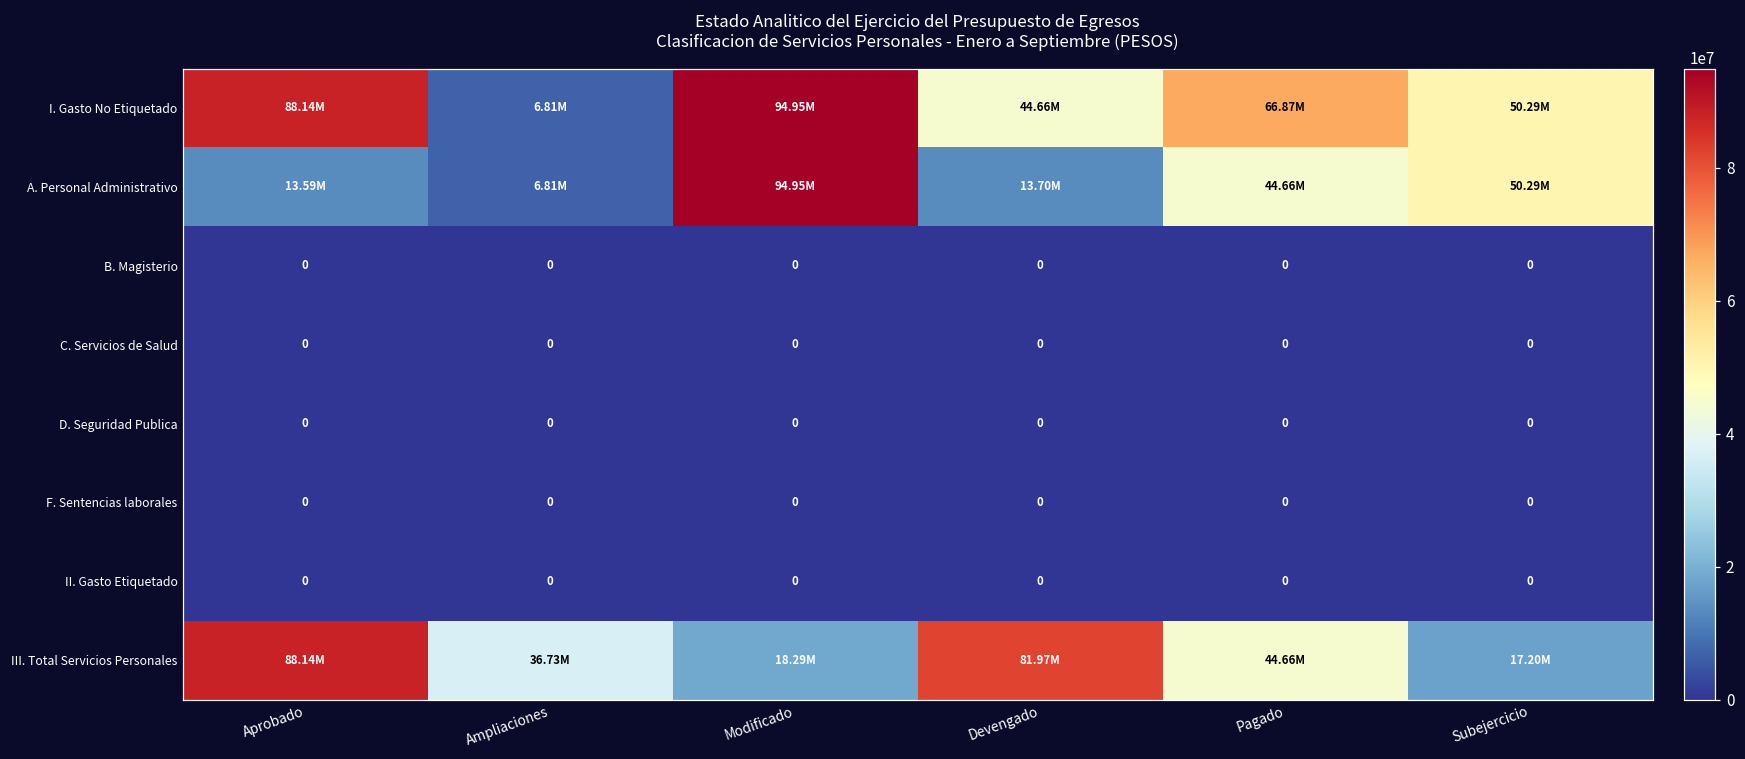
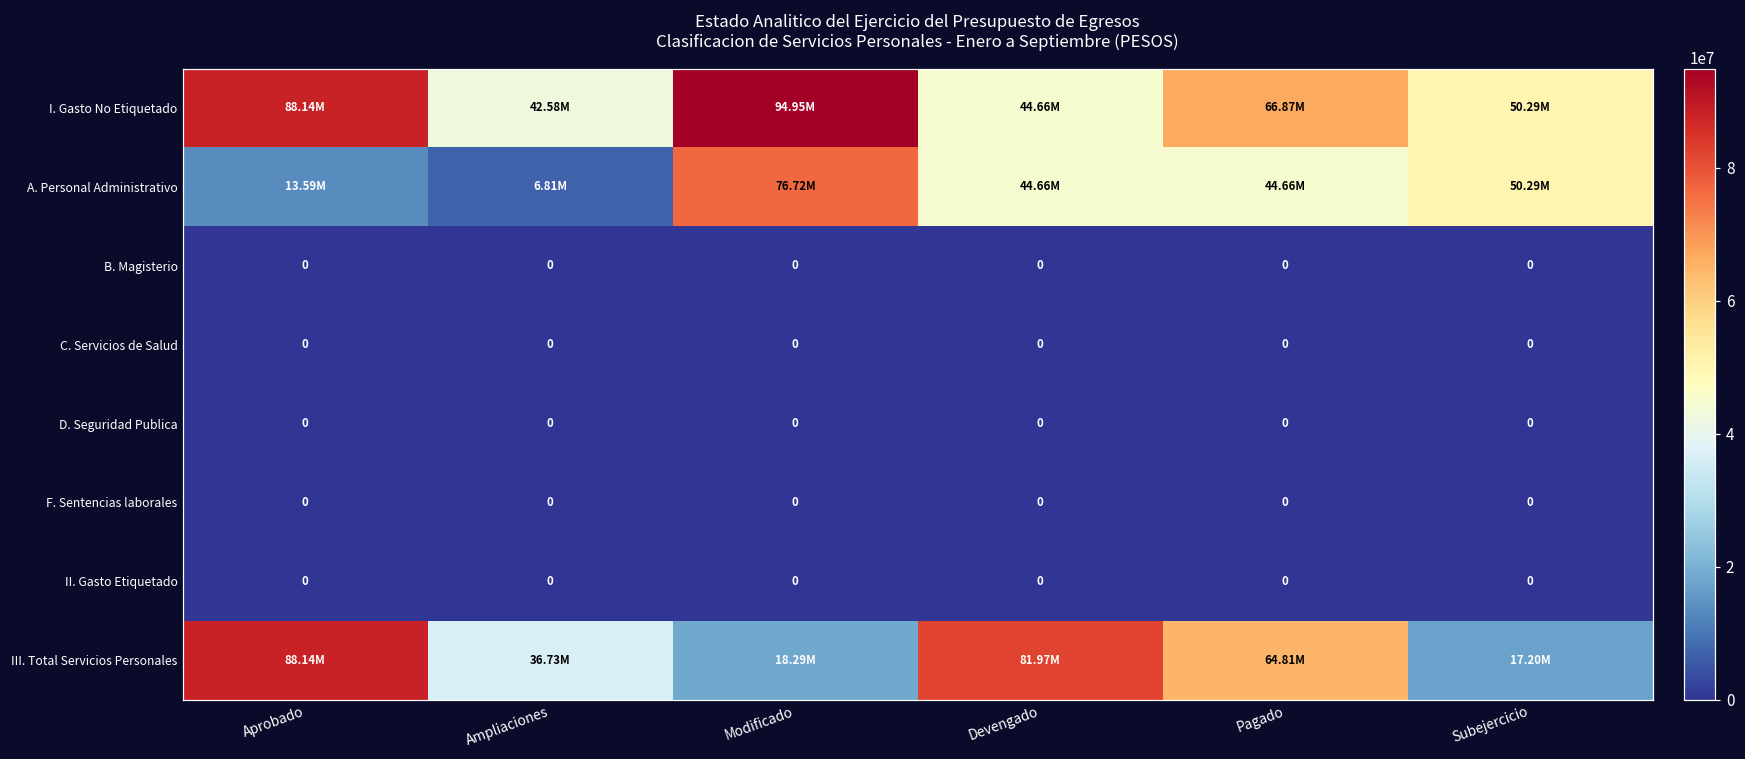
  {
    "I. Gasto No Etiquetado": {
      "Aprobado": "88.14M",
-     "Ampliaciones": "6.81M",
+     "Ampliaciones": "42.58M",
      "Modificado": "94.95M",
      "Devengado": "44.66M",
      "Pagado": "66.87M",
      "Subejercicio": "50.29M"
    },
    "A. Personal Administrativo": {
      "Aprobado": "13.59M",
      "Ampliaciones": "6.81M",
-     "Modificado": "94.95M",
-     "Devengado": "13.70M",
+     "Modificado": "76.72M",
+     "Devengado": "44.66M",
      "Pagado": "44.66M",
      "Subejercicio": "50.29M"
    },
    "B. Magisterio": {
      "Aprobado": "0",
      "Ampliaciones": "0",
      "Modificado": "0",
      "Devengado": "0",
      "Pagado": "0",
      "Subejercicio": "0"
    },
    "C. Servicios de Salud": {
      "Aprobado": "0",
      "Ampliaciones": "0",
      "Modificado": "0",
      "Devengado": "0",
      "Pagado": "0",
      "Subejercicio": "0"
    },
    "D. Seguridad Publica": {
      "Aprobado": "0",
      "Ampliaciones": "0",
      "Modificado": "0",
      "Devengado": "0",
      "Pagado": "0",
      "Subejercicio": "0"
    },
    "F. Sentencias laborales": {
      "Aprobado": "0",
      "Ampliaciones": "0",
      "Modificado": "0",
      "Devengado": "0",
      "Pagado": "0",
      "Subejercicio": "0"
    },
    "II. Gasto Etiquetado": {
      "Aprobado": "0",
      "Ampliaciones": "0",
      "Modificado": "0",
      "Devengado": "0",
      "Pagado": "0",
      "Subejercicio": "0"
    },
    "III. Total Servicios Personales": {
      "Aprobado": "88.14M",
      "Ampliaciones": "36.73M",
      "Modificado": "18.29M",
      "Devengado": "81.97M",
-     "Pagado": "44.66M",
+     "Pagado": "64.81M",
      "Subejercicio": "17.20M"
    }
  }
